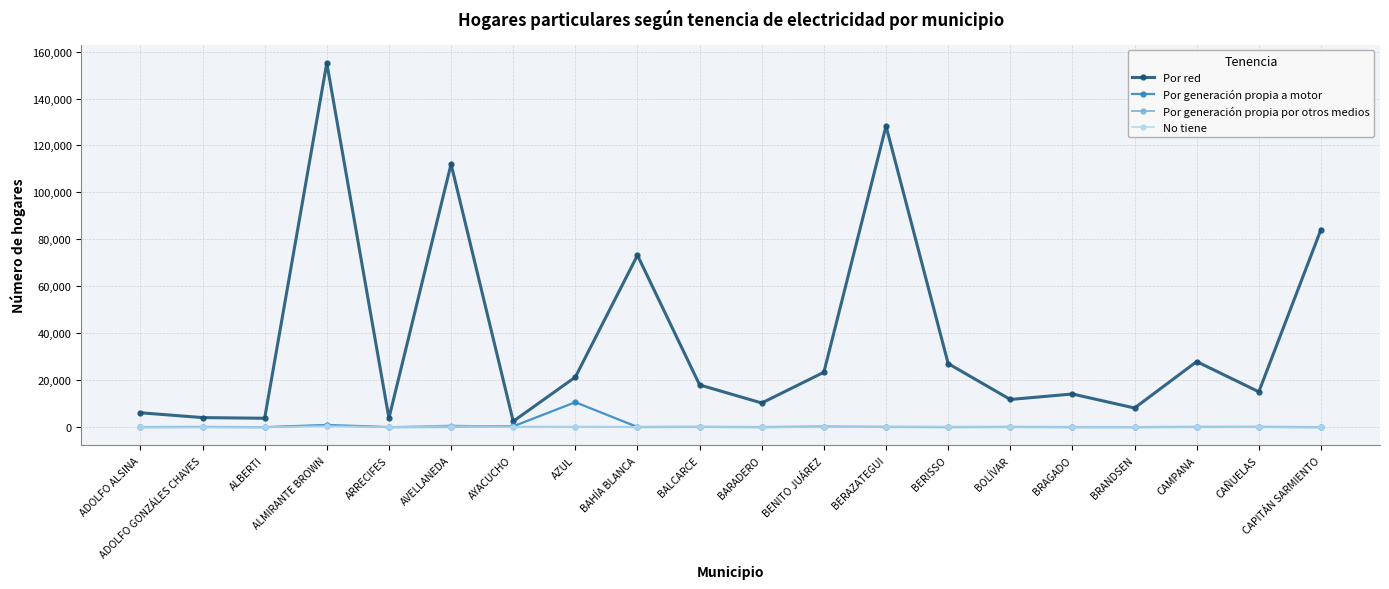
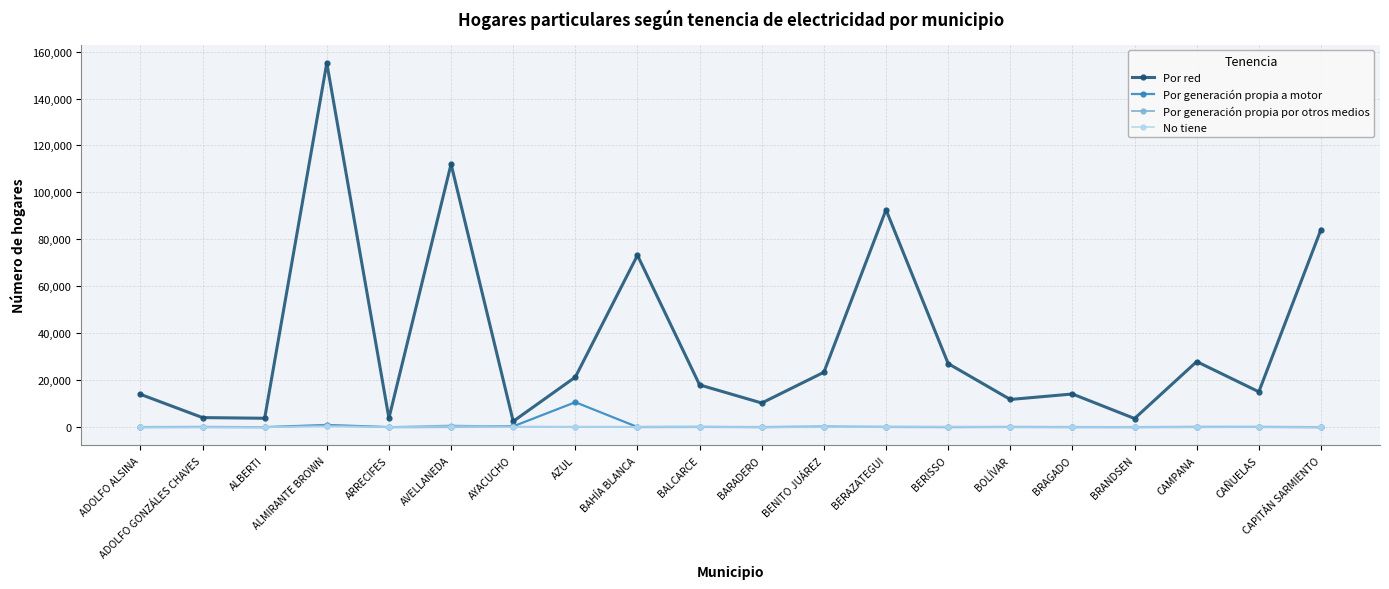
  {
    "Por red": {
-     "ADOLFO ALSINA": "6,000",
+     "ADOLFO ALSINA": "14,000",
      "ADOLFO GONZÁLES CHAVES": "4,000",
      "ALBERTI": "4,000",
      "ALMIRANTE BROWN": "155,000",
      "ARRECIFES": "4,000",
      "AVELLANEDA": "112,000",
      "AYACUCHO": "2,000",
      "AZUL": "21,000",
      "BAHÍA BLANCA": "73,000",
      "BALCARCE": "18,000",
      "BARADERO": "10,000",
      "BENITO JUÁREZ": "23,000",
-     "BERAZATEGUI": "128,000",
+     "BERAZATEGUI": "93,000",
      "BERISSO": "27,000",
      "BOLÍVAR": "12,000",
      "BRAGADO": "14,000",
-     "BRANDSEN": "8,000",
+     "BRANDSEN": "4,000",
      "CAMPANA": "28,000",
      "CAÑUELAS": "15,000",
      "CAPITÁN SARMIENTO": "84,000"
    },
    "Por generación propia a motor": {
      "AZUL": "11,000"
    }
  }
